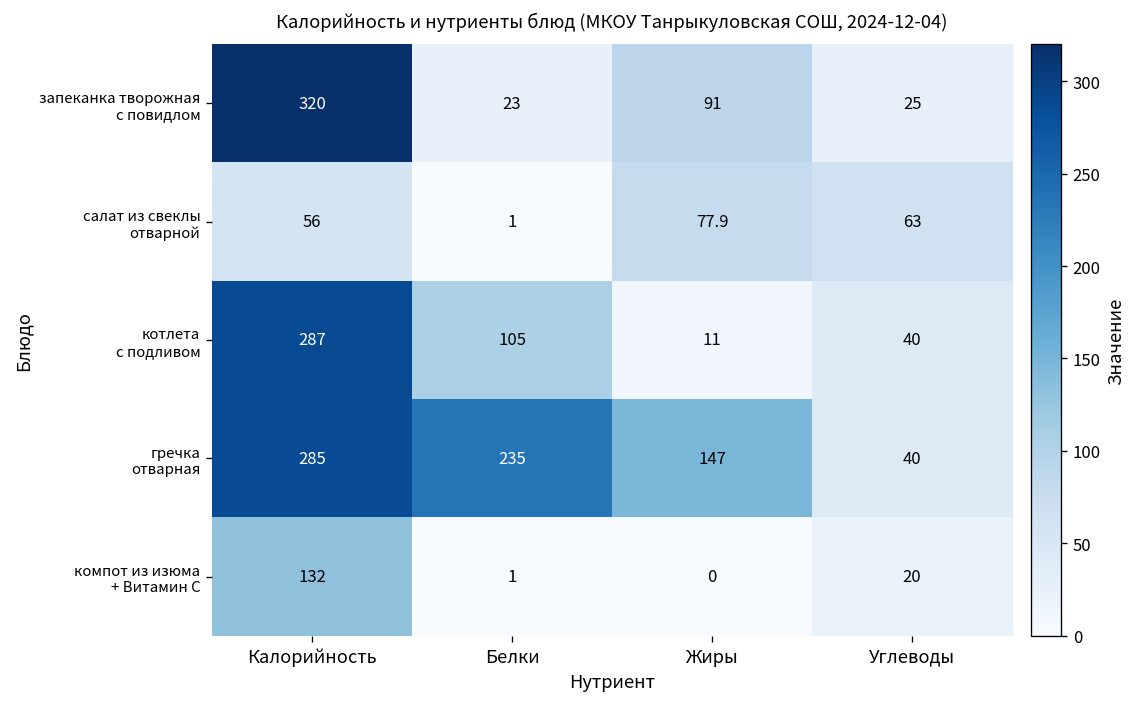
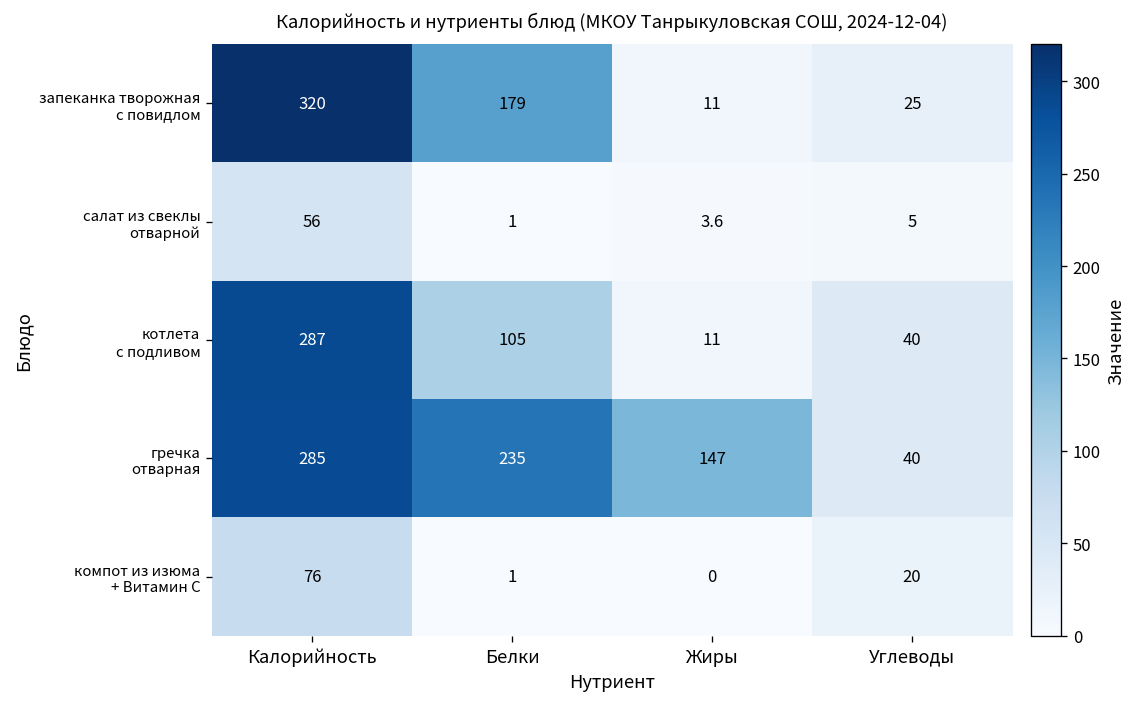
  {
    "запеканка творожная с повидлом": {
      "Калорийность": 320,
-     "Белки": 23,
-     "Жиры": 91,
+     "Белки": 179,
+     "Жиры": 11,
      "Углеводы": 25
    },
    "салат из свеклы отварной": {
      "Калорийность": 56,
      "Белки": 1,
-     "Жиры": 77.9,
-     "Углеводы": 63
+     "Жиры": 3.6,
+     "Углеводы": 5
    },
    "котлета с подливом": {
      "Калорийность": 287,
      "Белки": 105,
      "Жиры": 11,
      "Углеводы": 40
    },
    "гречка отварная": {
      "Калорийность": 285,
      "Белки": 235,
      "Жиры": 147,
      "Углеводы": 40
    },
    "компот из изюма + Витамин С": {
-     "Калорийность": 132,
+     "Калорийность": 76,
      "Белки": 1,
      "Жиры": 0,
      "Углеводы": 20
    }
  }
